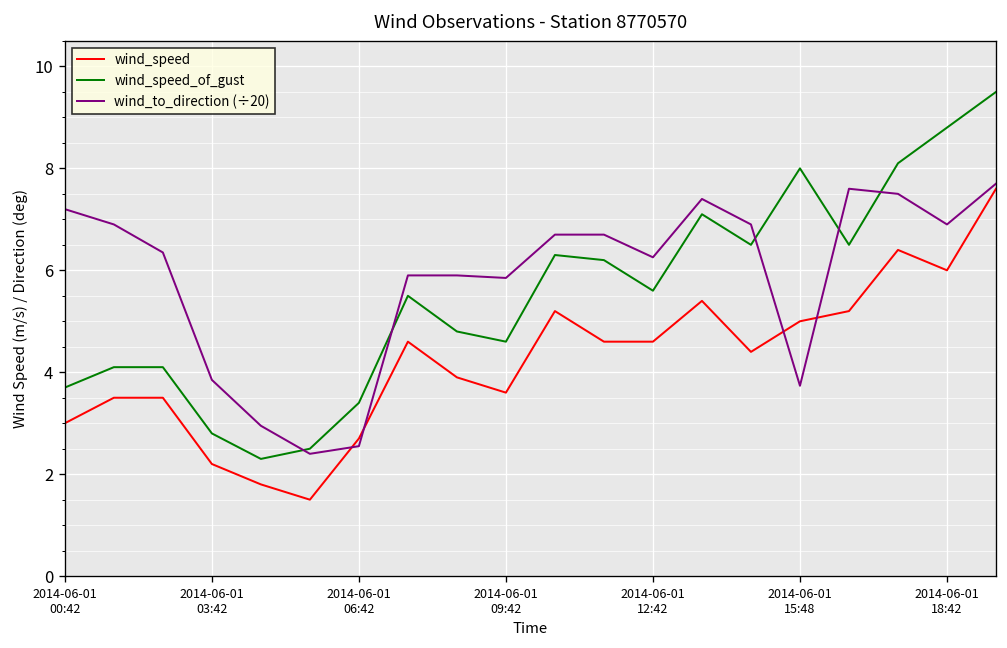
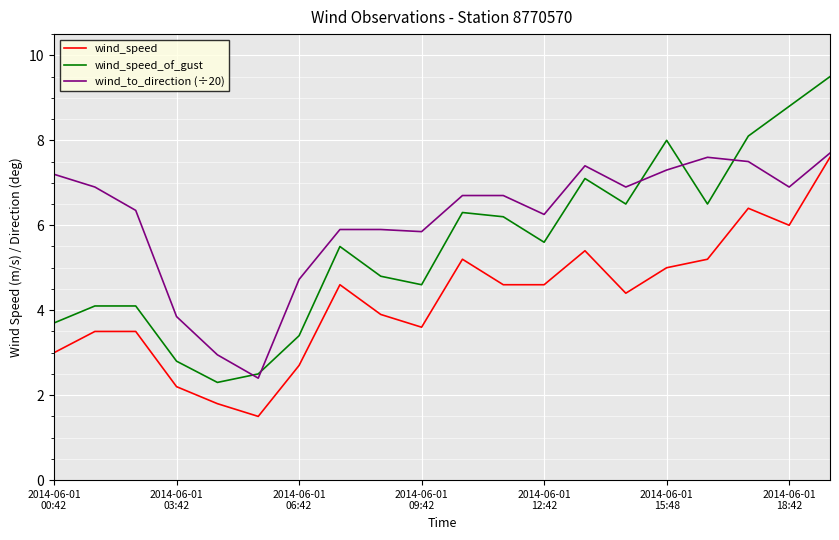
  {
    "wind_speed": {
      "2014-06-01 00:42": 3.0,
      "2014-06-01 03:42": 2.2,
      "2014-06-01 06:42": 2.7,
      "2014-06-01 09:42": 3.6,
      "2014-06-01 12:42": 4.6,
      "2014-06-01 15:48": 5.0,
      "2014-06-01 18:42": 6.0
    },
    "wind_speed_of_gust": {
      "2014-06-01 00:42": 3.7,
      "2014-06-01 03:42": 2.8,
      "2014-06-01 06:42": 3.4,
      "2014-06-01 09:42": 4.6,
      "2014-06-01 12:42": 5.6,
      "2014-06-01 15:48": 8.0,
      "2014-06-01 18:42": 8.8
    },
    "wind_to_direction (÷20)": {
      "2014-06-01 00:42": 7.2,
      "2014-06-01 03:42": 3.9,
-     "2014-06-01 06:42": 2.6,
+     "2014-06-01 06:42": 4.7,
      "2014-06-01 09:42": 5.9,
      "2014-06-01 12:42": 6.3,
-     "2014-06-01 15:48": 3.7,
+     "2014-06-01 15:48": 7.3,
      "2014-06-01 18:42": 6.9
    }
  }
